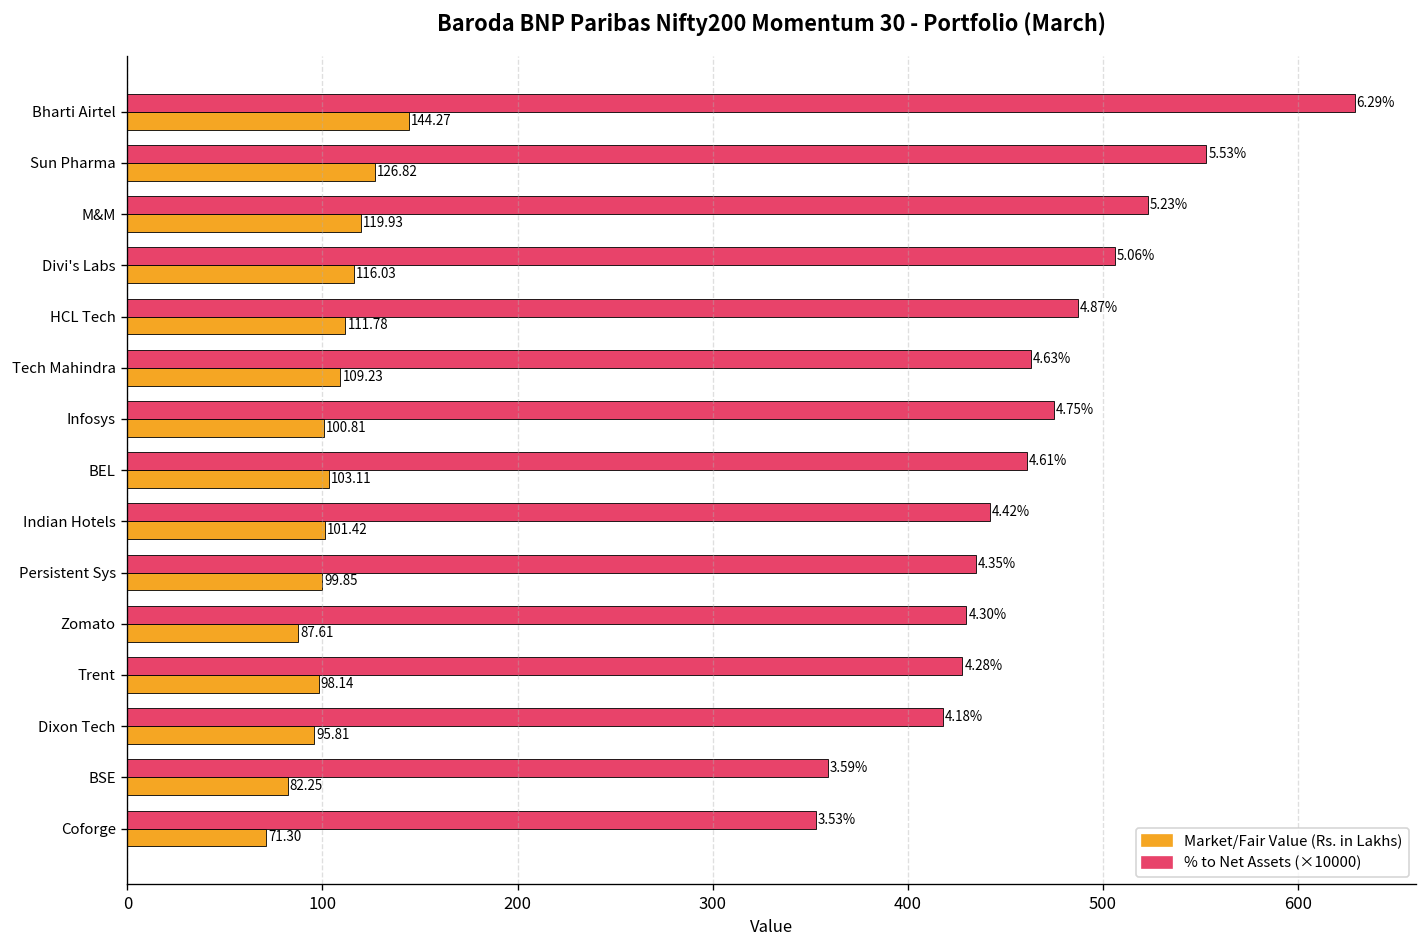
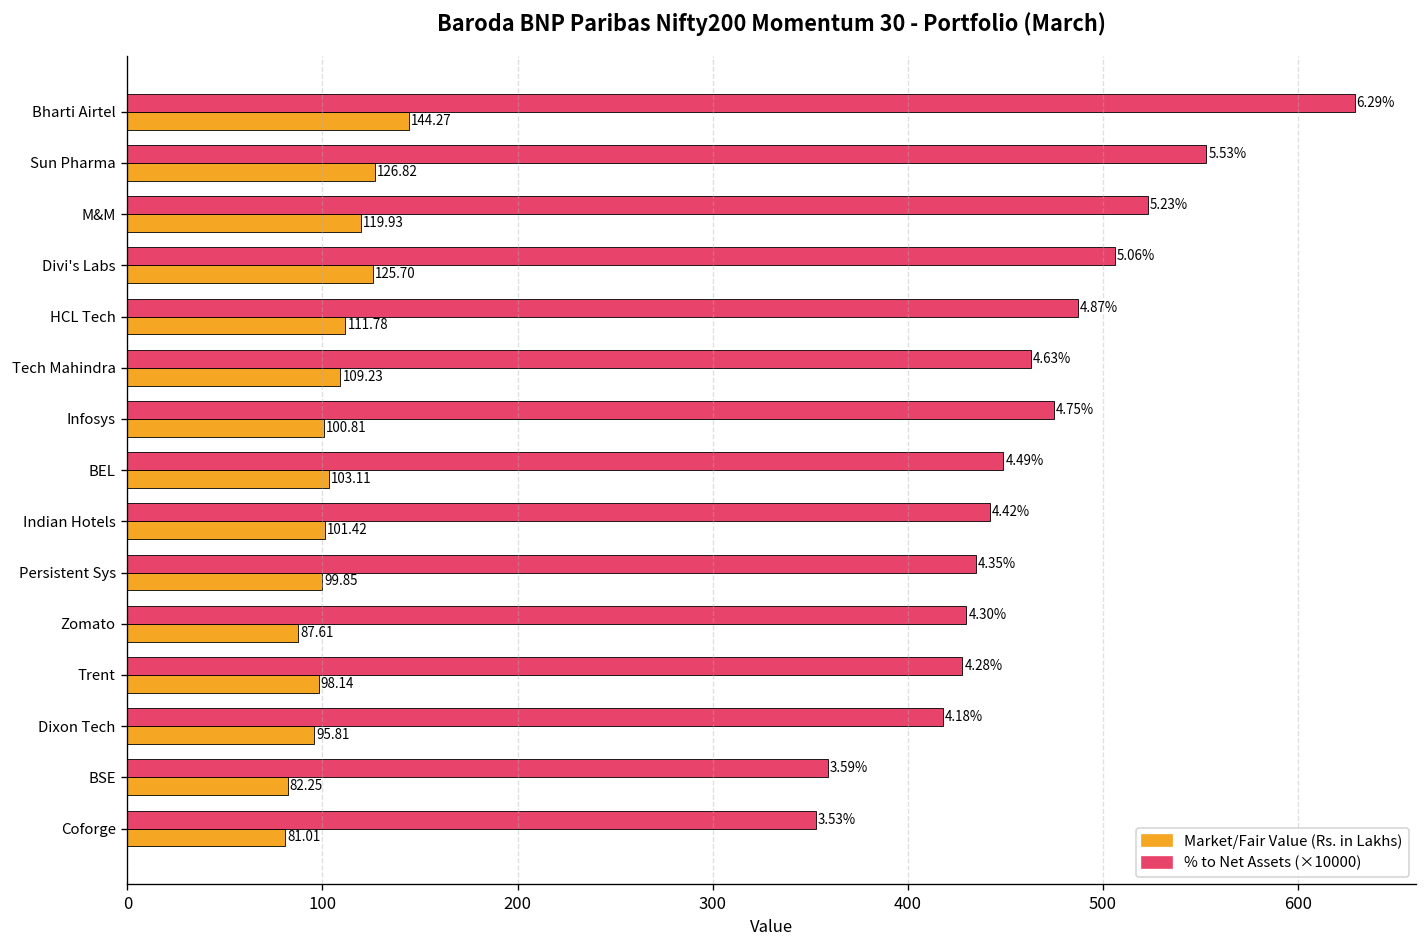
  {
    "Market/Fair Value (Rs. in Lakhs)": {
      "Bharti Airtel": "144.27",
      "Sun Pharma": "126.82",
      "M&M": "119.93",
-     "Divi's Labs": "116.03",
+     "Divi's Labs": "125.70",
      "HCL Tech": "111.78",
      "Tech Mahindra": "109.23",
      "Infosys": "100.81",
      "BEL": "103.11",
      "Indian Hotels": "101.42",
      "Persistent Sys": "99.85",
      "Zomato": "87.61",
      "Trent": "98.14",
      "Dixon Tech": "95.81",
      "BSE": "82.25",
-     "Coforge": "71.30"
+     "Coforge": "81.01"
    },
    "% to Net Assets (×10000)": {
-     "BEL": "4.61%"
+     "BEL": "4.49%"
    }
  }
